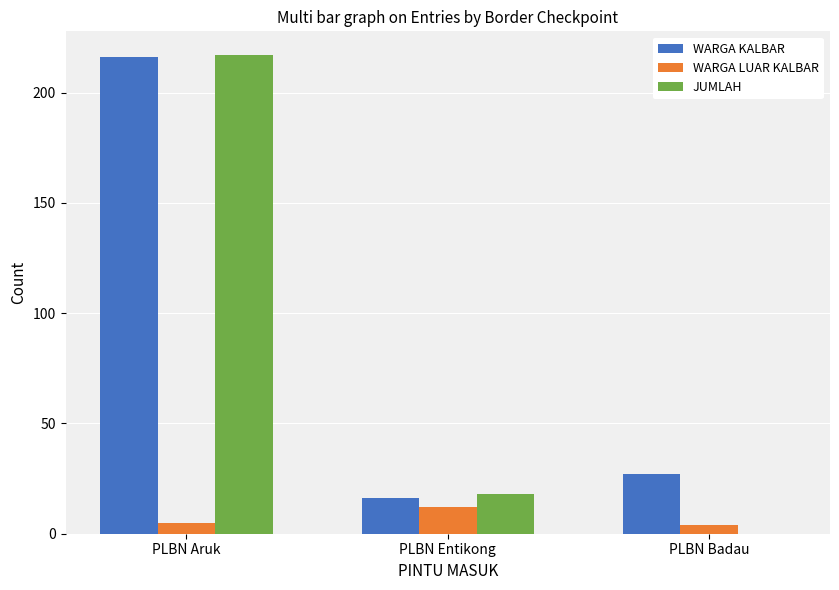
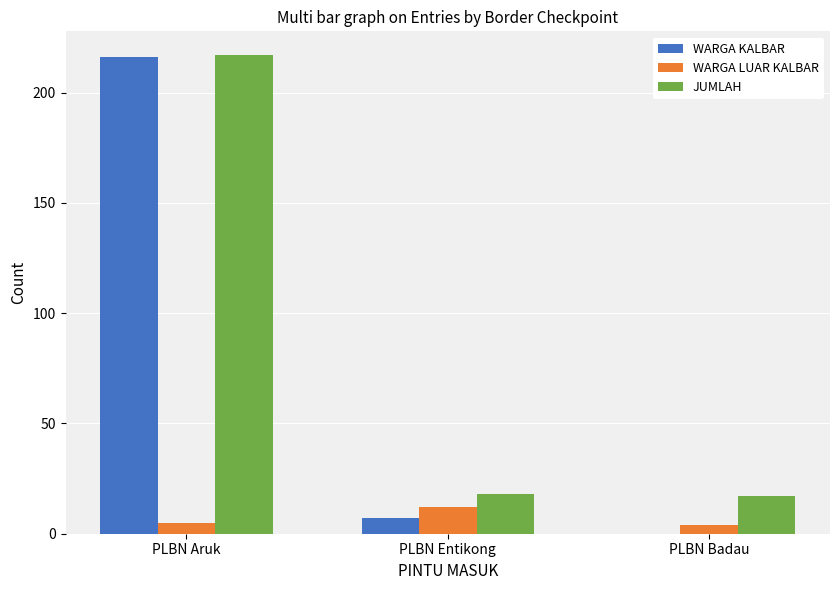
  {
    "WARGA KALBAR": {
      "PLBN Aruk": 216,
-     "PLBN Entikong": 16,
-     "PLBN Badau": 27
+     "PLBN Entikong": 7,
+     "PLBN Badau": 0
    },
    "WARGA LUAR KALBAR": {
      "PLBN Aruk": 5,
      "PLBN Entikong": 12,
      "PLBN Badau": 4
    },
    "JUMLAH": {
      "PLBN Aruk": 217,
      "PLBN Entikong": 18,
-     "PLBN Badau": 0
+     "PLBN Badau": 17
    }
  }
